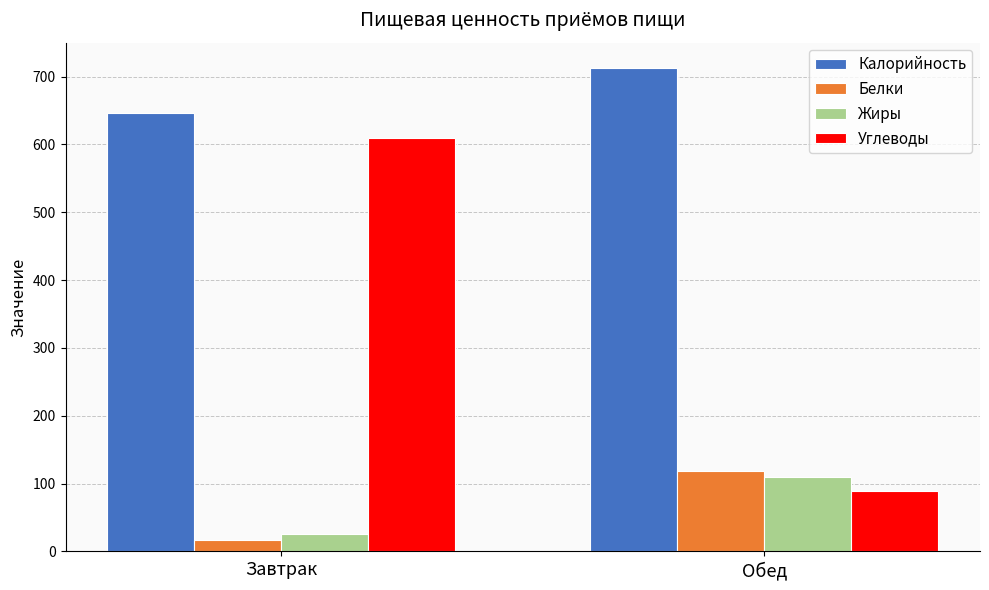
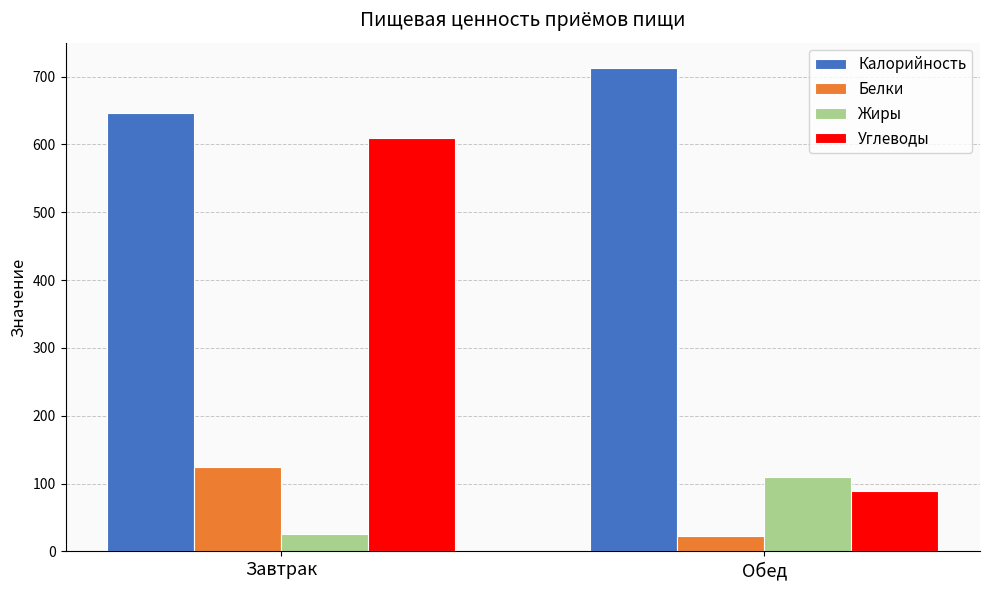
  {
    "Калорийность": {
      "Завтрак": 650,
      "Обед": 710
    },
    "Белки": {
-     "Завтрак": 20,
-     "Обед": 120
+     "Завтрак": 120,
+     "Обед": 20
    },
    "Жиры": {
      "Завтрак": 30,
      "Обед": 110
    },
    "Углеводы": {
      "Завтрак": 610,
      "Обед": 90
    }
  }
